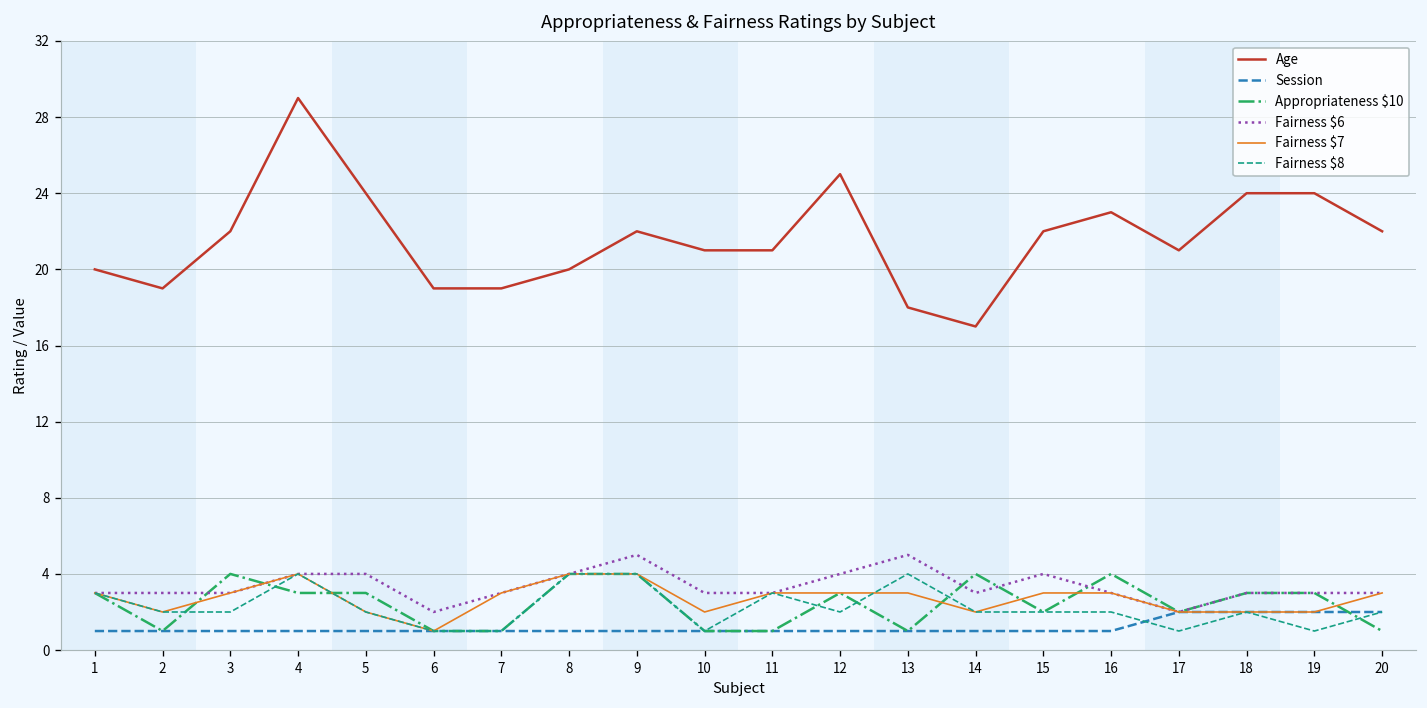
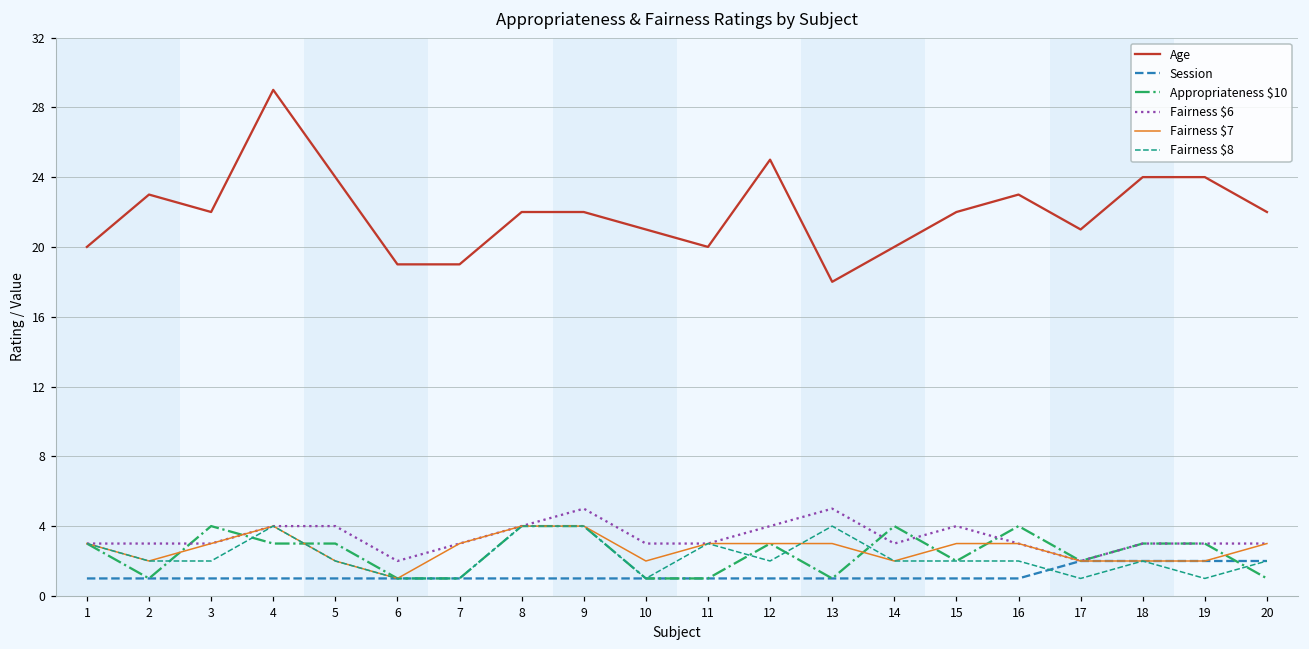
  {
    "Age": {
      "1": 20,
-     "2": 19,
+     "2": 23,
      "3": 22,
      "4": 29,
      "5": 24,
      "6": 19,
      "7": 19,
-     "8": 20,
+     "8": 22,
      "9": 22,
      "10": 21,
-     "11": 21,
+     "11": 20,
      "12": 25,
      "13": 18,
-     "14": 17,
+     "14": 20,
      "15": 22,
      "16": 23,
      "17": 21,
      "18": 24,
      "19": 24,
      "20": 22
    },
    "Session": {
      "1": 1,
      "3": 1,
      "4": 1,
      "5": 1,
      "8": 1,
      "9": 1,
      "12": 1,
      "14": 1,
      "15": 1,
      "16": 1
    },
    "Fairness $6": {
      "2": 3,
      "5": 4,
      "6": 2,
      "9": 5,
      "10": 3,
      "12": 4,
      "13": 5,
      "14": 3,
      "15": 4
    },
    "Fairness $7": {
      "10": 2,
      "13": 3,
      "15": 3
    }
  }
